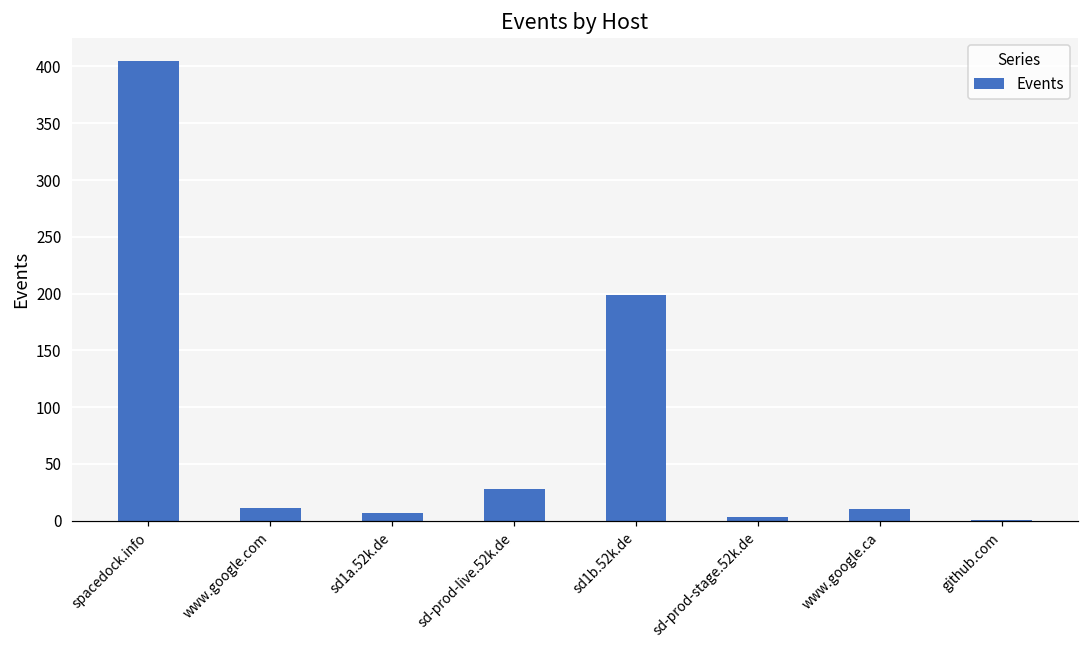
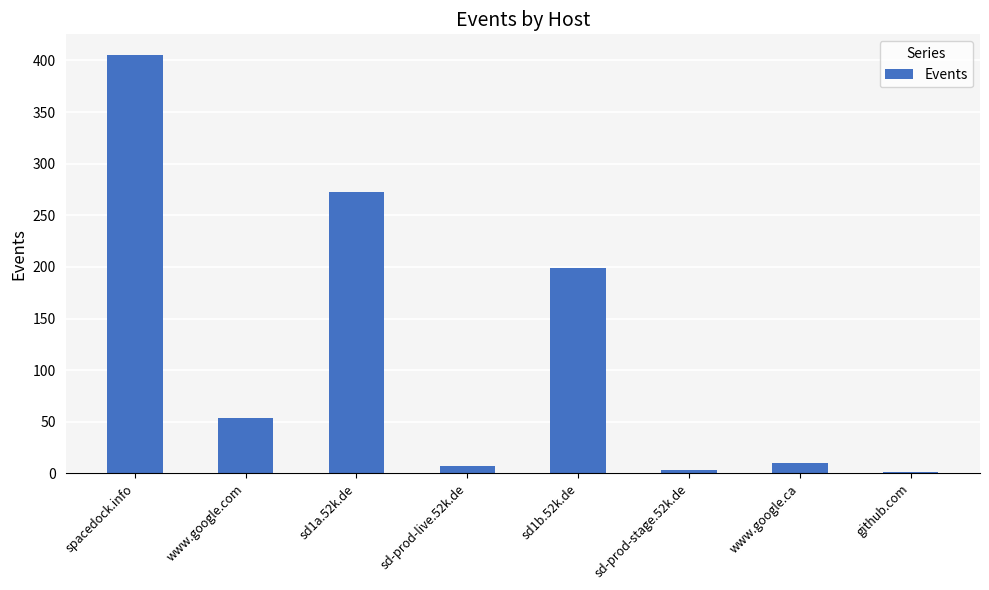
  {
    "spacedock.info": 405,
-   "www.google.com": 11,
-   "sd1a.52k.de": 7,
-   "sd-prod-live.52k.de": 28,
+   "www.google.com": 54,
+   "sd1a.52k.de": 273,
+   "sd-prod-live.52k.de": 7,
    "sd1b.52k.de": 199,
    "sd-prod-stage.52k.de": 3,
    "www.google.ca": 10
  }
